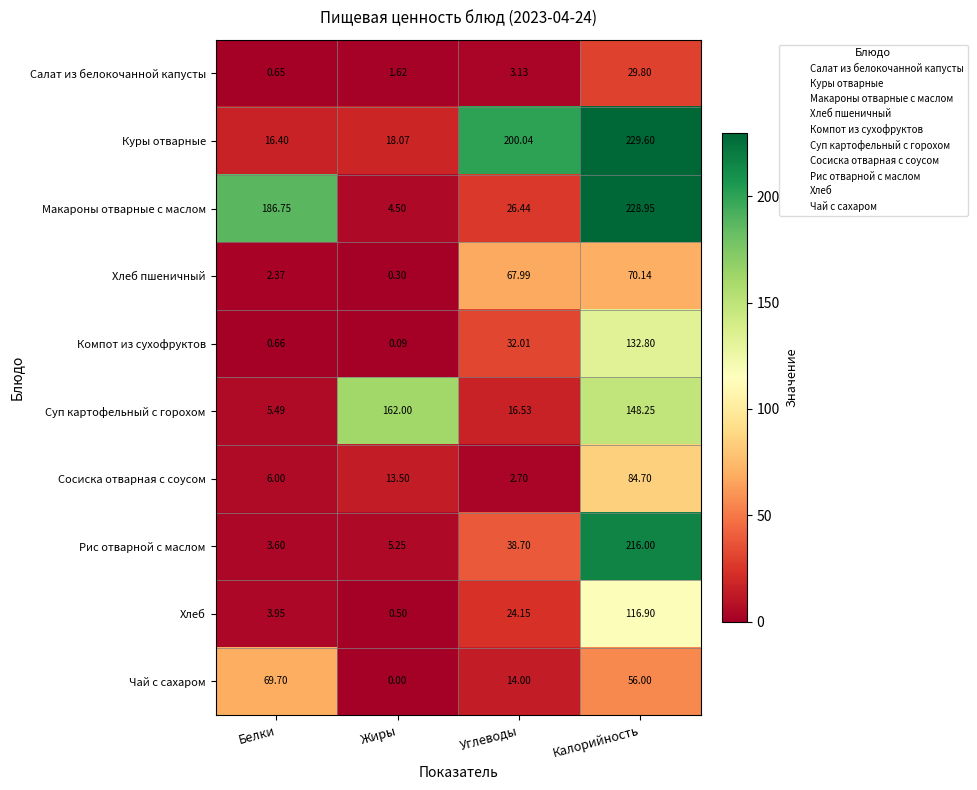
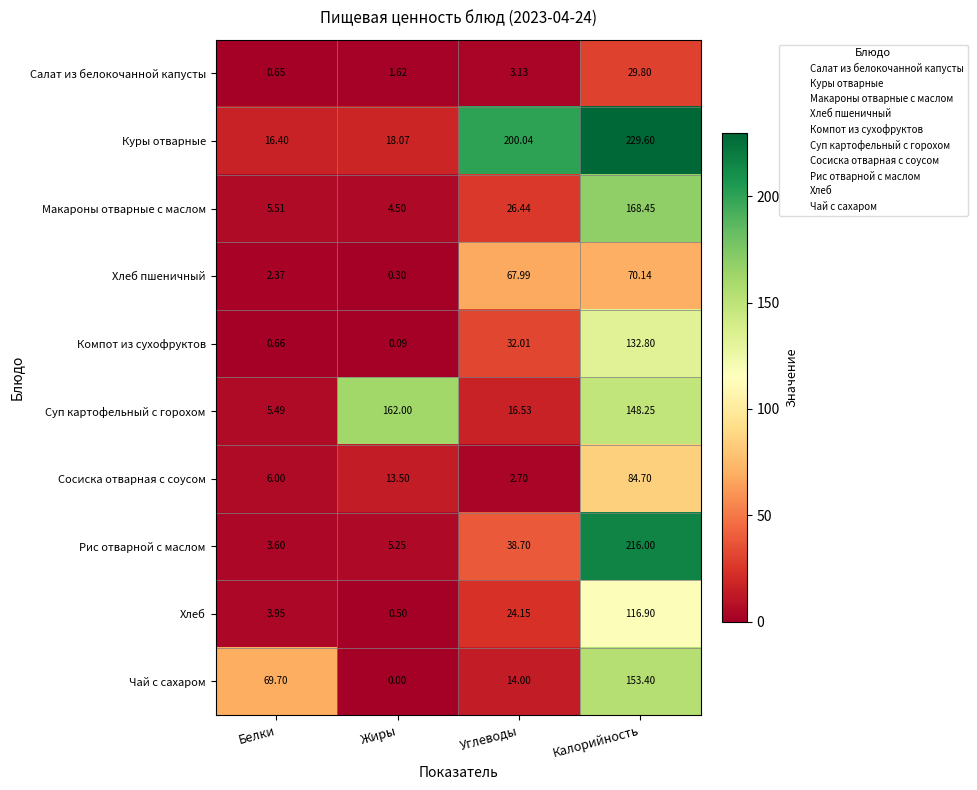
  {
    "Салат из белокочанной капусты": {
      "Белки": 0.65,
      "Жиры": 1.62,
      "Углеводы": 3.13,
      "Калорийность": 29.80
    },
    "Куры отварные": {
      "Белки": 16.40,
      "Жиры": 18.07,
      "Углеводы": 200.04,
      "Калорийность": 229.60
    },
    "Макароны отварные с маслом": {
-     "Белки": 186.75,
+     "Белки": 5.51,
      "Жиры": 4.50,
      "Углеводы": 26.44,
-     "Калорийность": 228.95
+     "Калорийность": 168.45
    },
    "Хлеб пшеничный": {
      "Белки": 2.37,
      "Жиры": 0.30,
      "Углеводы": 67.99,
      "Калорийность": 70.14
    },
    "Компот из сухофруктов": {
      "Белки": 0.66,
      "Жиры": 0.09,
      "Углеводы": 32.01,
      "Калорийность": 132.80
    },
    "Суп картофельный с горохом": {
      "Белки": 5.49,
      "Жиры": 162.00,
      "Углеводы": 16.53,
      "Калорийность": 148.25
    },
    "Сосиска отварная с соусом": {
      "Белки": 6.00,
      "Жиры": 13.50,
      "Углеводы": 2.70,
      "Калорийность": 84.70
    },
    "Рис отварной с маслом": {
      "Белки": 3.60,
      "Жиры": 5.25,
      "Углеводы": 38.70,
      "Калорийность": 216.00
    },
    "Хлеб": {
      "Белки": 3.95,
      "Жиры": 0.50,
      "Углеводы": 24.15,
      "Калорийность": 116.90
    },
    "Чай с сахаром": {
      "Белки": 69.70,
      "Жиры": 0.00,
      "Углеводы": 14.00,
-     "Калорийность": 56.00
+     "Калорийность": 153.40
    }
  }
